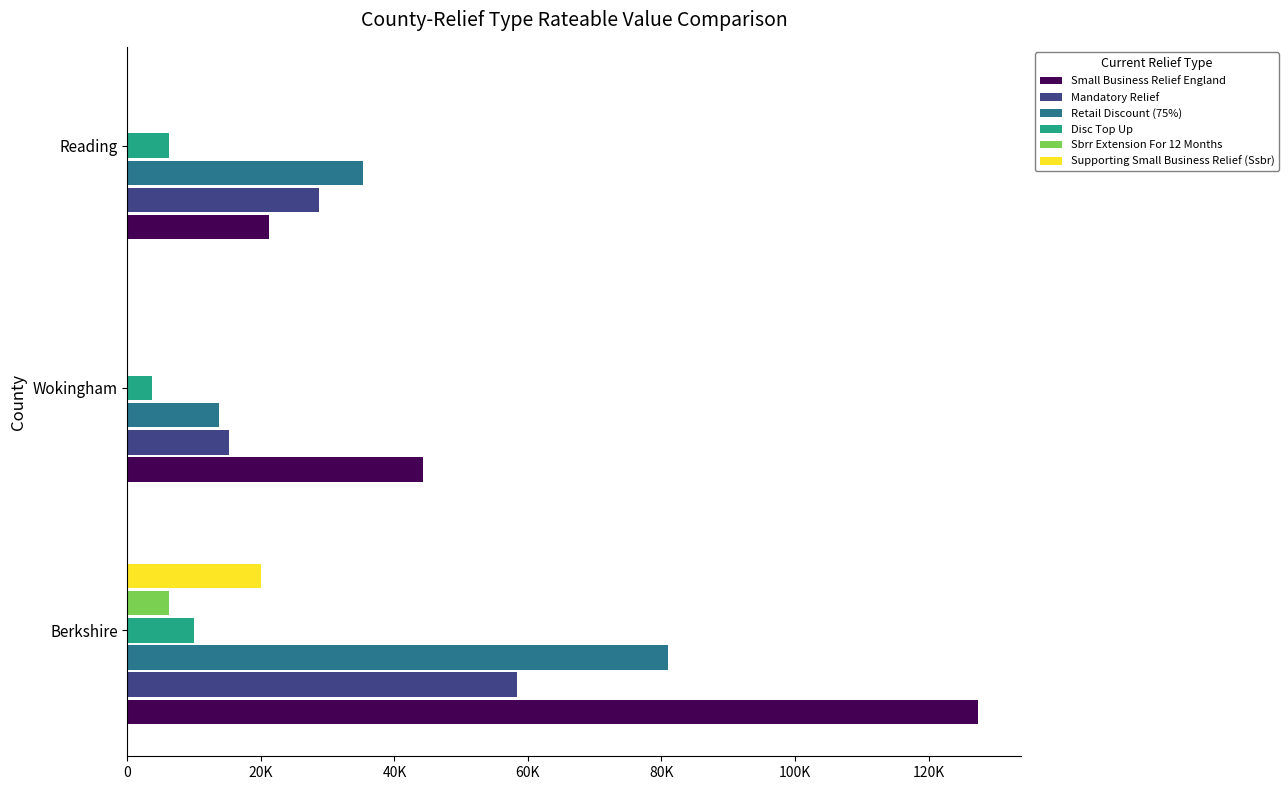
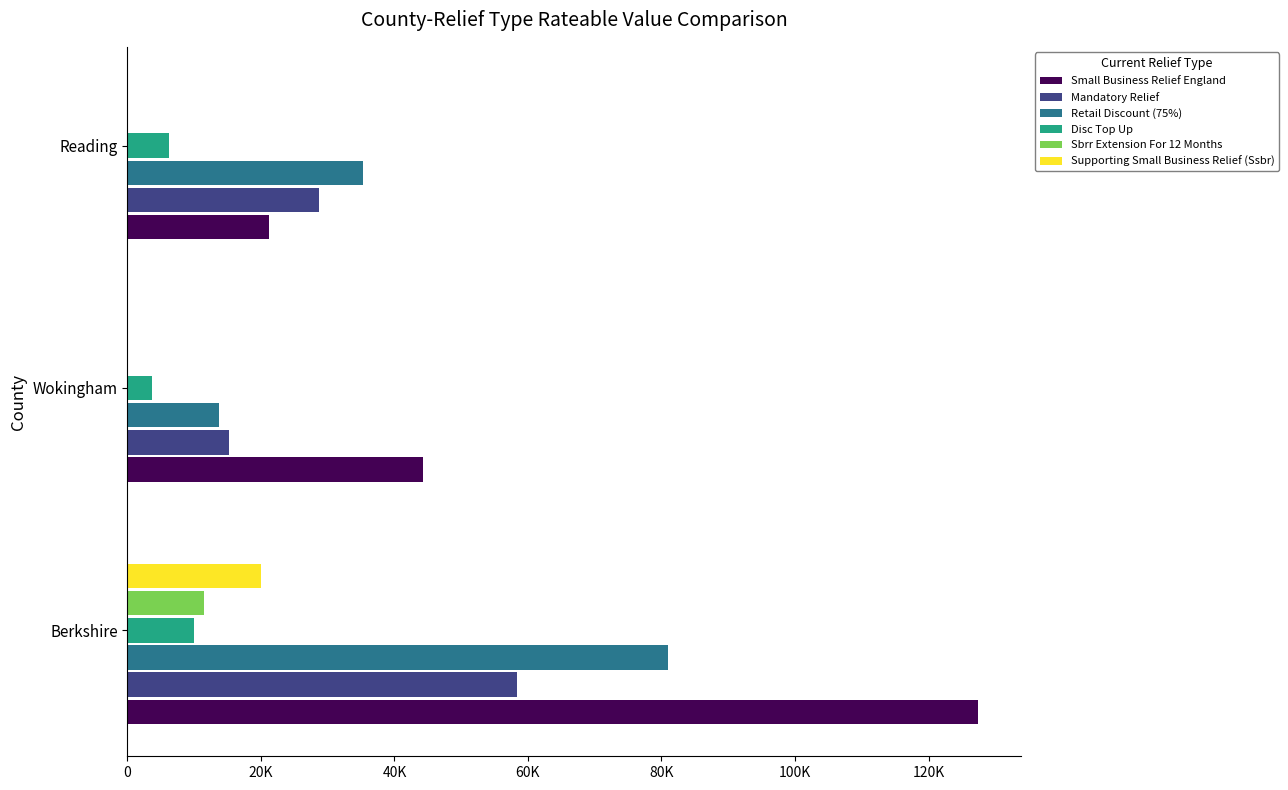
  {
    "Small Business Relief England": {
      "Reading": 21000,
      "Wokingham": 44000,
      "Berkshire": 127000
    },
    "Sbrr Extension For 12 Months": {
      "Reading": 0,
      "Wokingham": 0,
-     "Berkshire": 6000
+     "Berkshire": 12000
    },
    "Supporting Small Business Relief (Ssbr)": {
      "Reading": 0,
      "Wokingham": 0,
      "Berkshire": 20000
    }
  }
